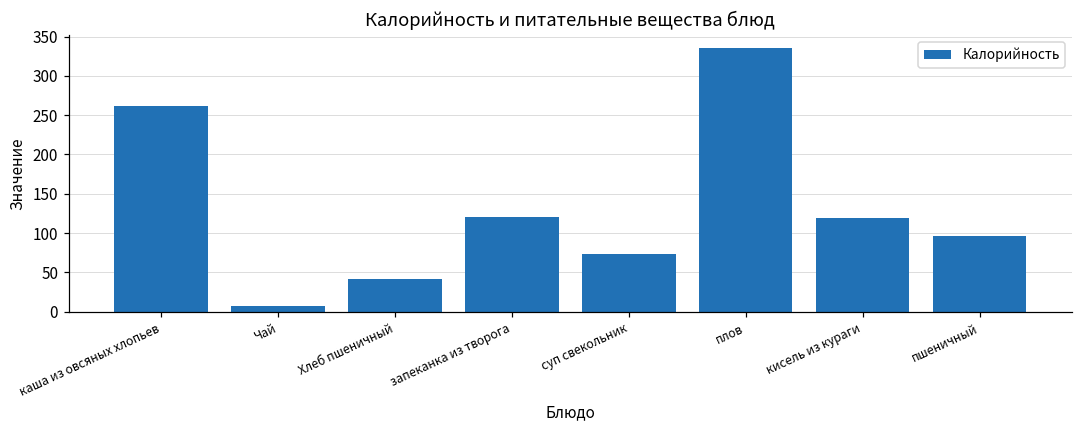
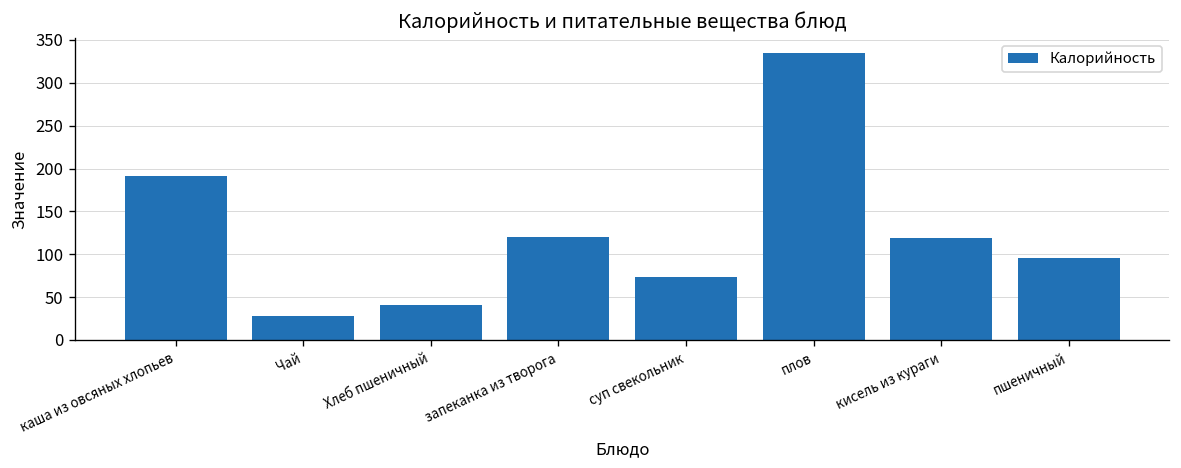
  {
-   "каша из овсяных хлопьев": 260,
-   "Чай": 10,
+   "каша из овсяных хлопьев": 190,
+   "Чай": 30,
    "Хлеб пшеничный": 40,
    "запеканка из творога": 120,
    "суп свекольник": 70,
    "плов": 340,
    "кисель из кураги": 120,
    "пшеничный": 100
  }
